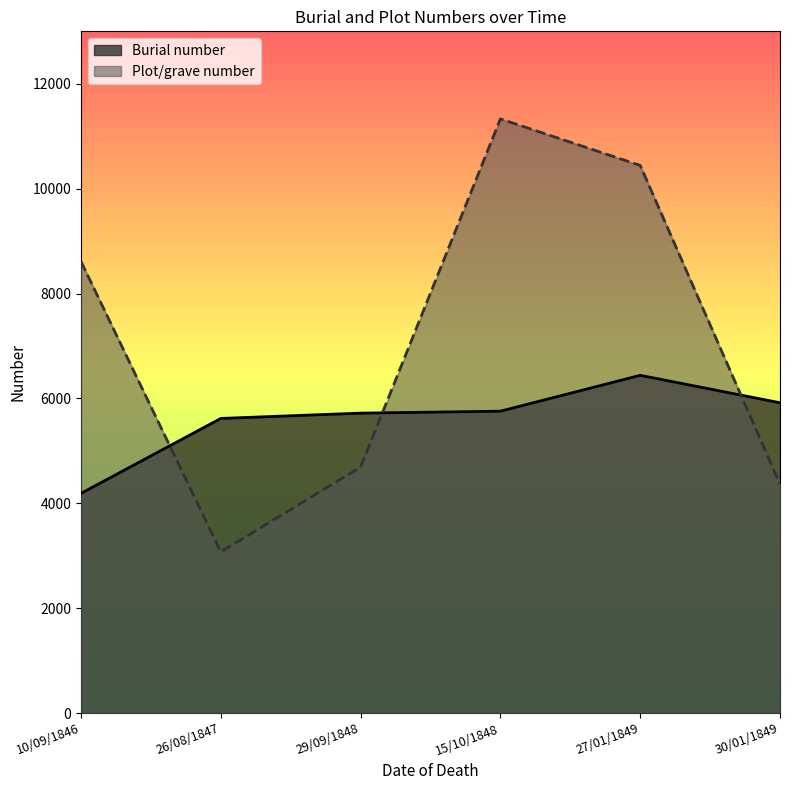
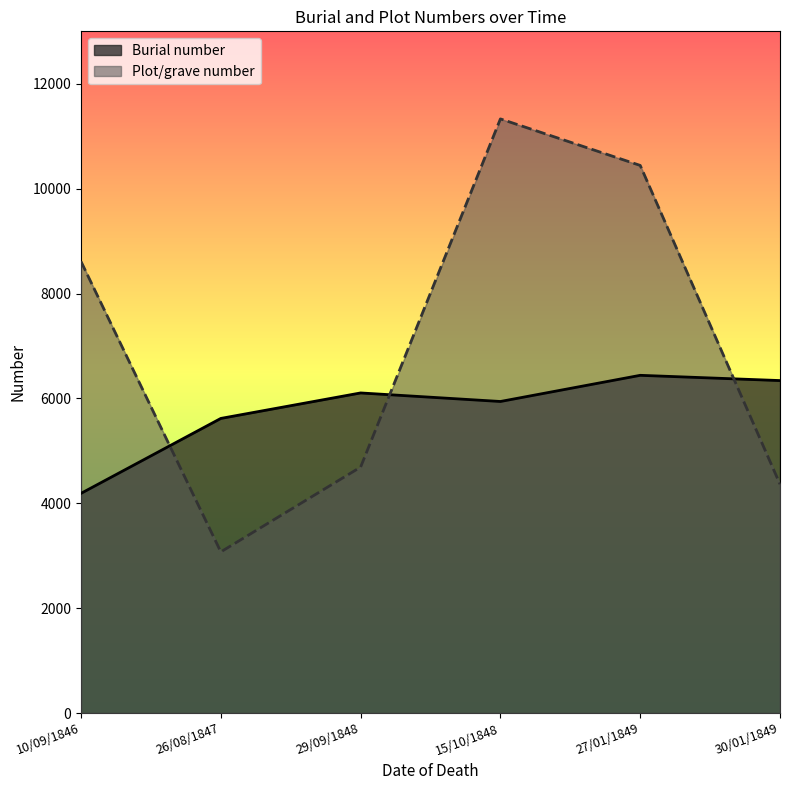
  {
    "Burial number": {
      "10/09/1846": 4200,
      "26/08/1847": 5600,
-     "29/09/1848": 5700,
-     "15/10/1848": 5800,
+     "29/09/1848": 6100,
+     "15/10/1848": 5900,
      "27/01/1849": 6400,
-     "30/01/1849": 5900
+     "30/01/1849": 6300
    },
    "Plot/grave number": {
      "10/09/1846": 8600,
      "26/08/1847": 3100,
      "29/09/1848": 4700,
      "15/10/1848": 11300,
      "27/01/1849": 10400,
      "30/01/1849": 4400
    }
  }
